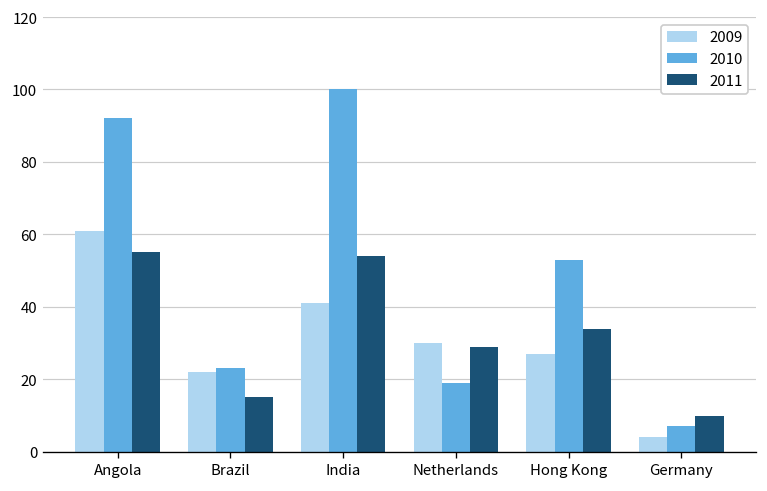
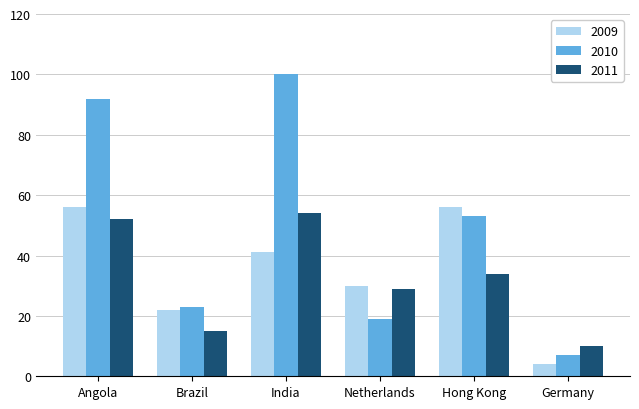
  {
    "2009": {
-     "Angola": 61,
+     "Angola": 56,
      "Brazil": 22,
      "India": 41,
      "Netherlands": 30,
-     "Hong Kong": 27,
+     "Hong Kong": 56,
      "Germany": 4
    },
    "2010": {
      "Angola": 92,
      "Brazil": 23,
      "India": 100,
      "Netherlands": 19,
      "Hong Kong": 53,
      "Germany": 7
    },
    "2011": {
-     "Angola": 55,
+     "Angola": 52,
      "Brazil": 15,
      "India": 54,
      "Netherlands": 29,
      "Hong Kong": 34,
      "Germany": 10
    }
  }
